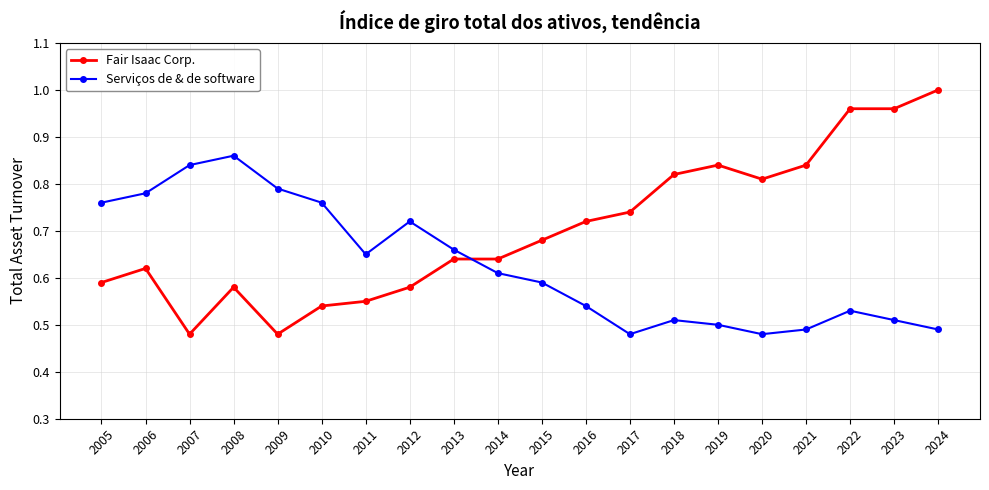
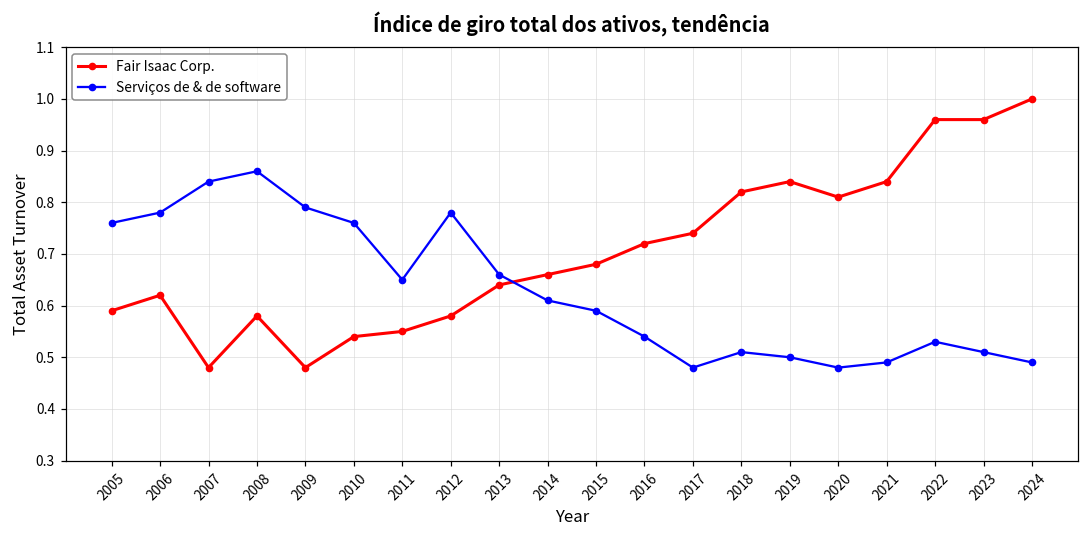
  {
    "Fair Isaac Corp.": {
      "2005": 0.59,
      "2006": 0.62,
      "2007": 0.48,
      "2008": 0.58,
      "2009": 0.48,
      "2010": 0.54,
      "2011": 0.55,
      "2012": 0.58,
      "2013": 0.64,
-     "2014": 0.64,
+     "2014": 0.66,
      "2015": 0.68,
      "2016": 0.72,
      "2017": 0.74,
      "2018": 0.82,
      "2019": 0.84,
      "2020": 0.81,
      "2021": 0.84,
      "2022": 0.96,
      "2023": 0.96,
      "2024": 1.00
    },
    "Serviços de & de software": {
      "2005": 0.76,
      "2006": 0.78,
      "2007": 0.84,
      "2008": 0.86,
      "2009": 0.79,
      "2010": 0.76,
      "2011": 0.65,
-     "2012": 0.72,
+     "2012": 0.78,
      "2013": 0.66,
      "2014": 0.61,
      "2015": 0.59,
      "2016": 0.54,
      "2017": 0.48,
      "2018": 0.51,
      "2019": 0.50,
      "2020": 0.48,
      "2021": 0.49,
      "2022": 0.53,
      "2023": 0.51,
      "2024": 0.49
    }
  }
